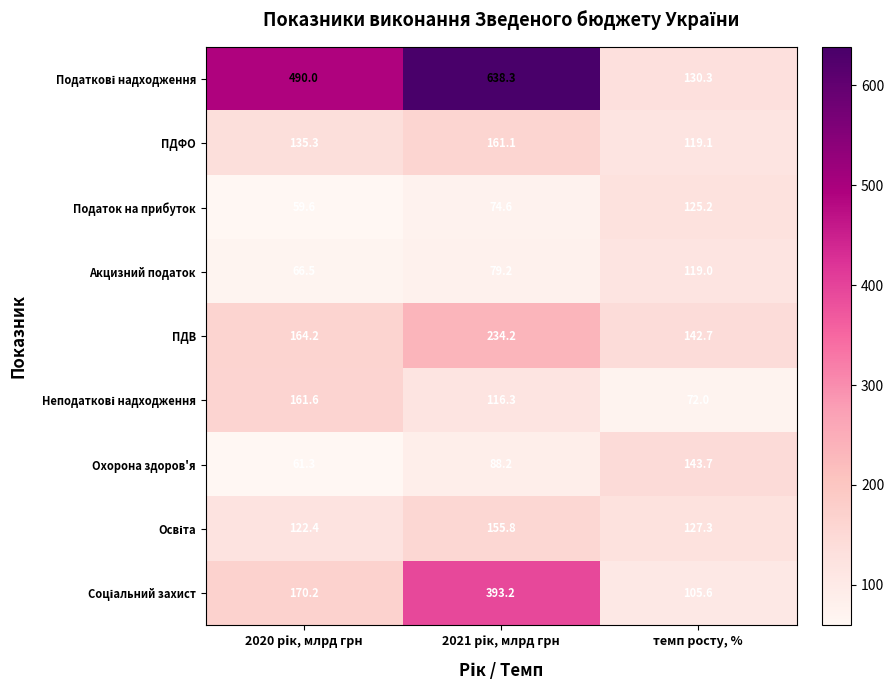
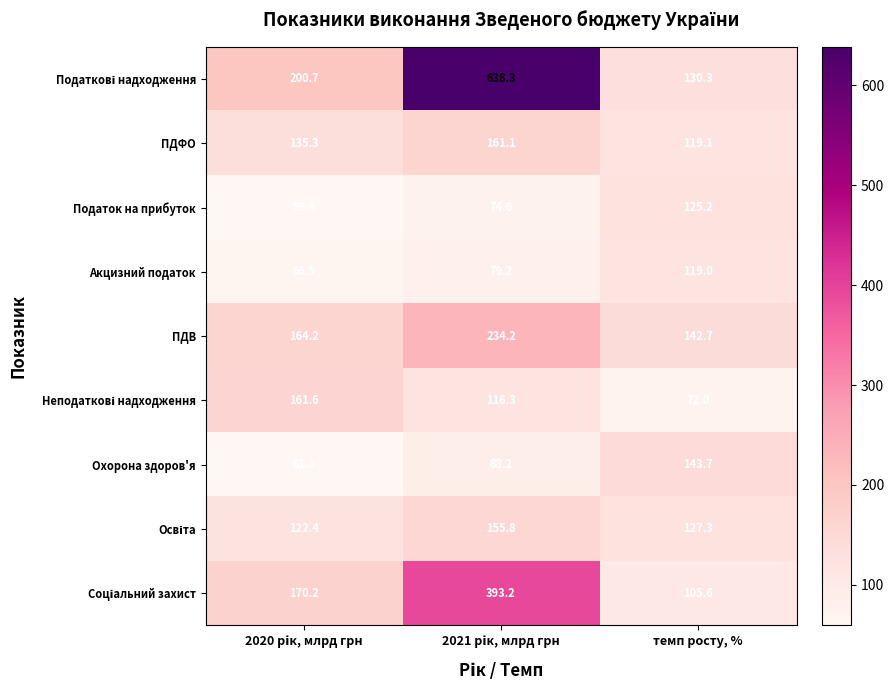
  {
    "Податкові надходження": {
-     "2020 рік, млрд грн": 490.0,
+     "2020 рік, млрд грн": 200.7,
      "2021 рік, млрд грн": 638.3
    },
    "ПДВ": {
      "2021 рік, млрд грн": 234.2
    },
    "Соціальний захист": {
      "2020 рік, млрд грн": 170.2,
      "2021 рік, млрд грн": 393.2
    }
  }
